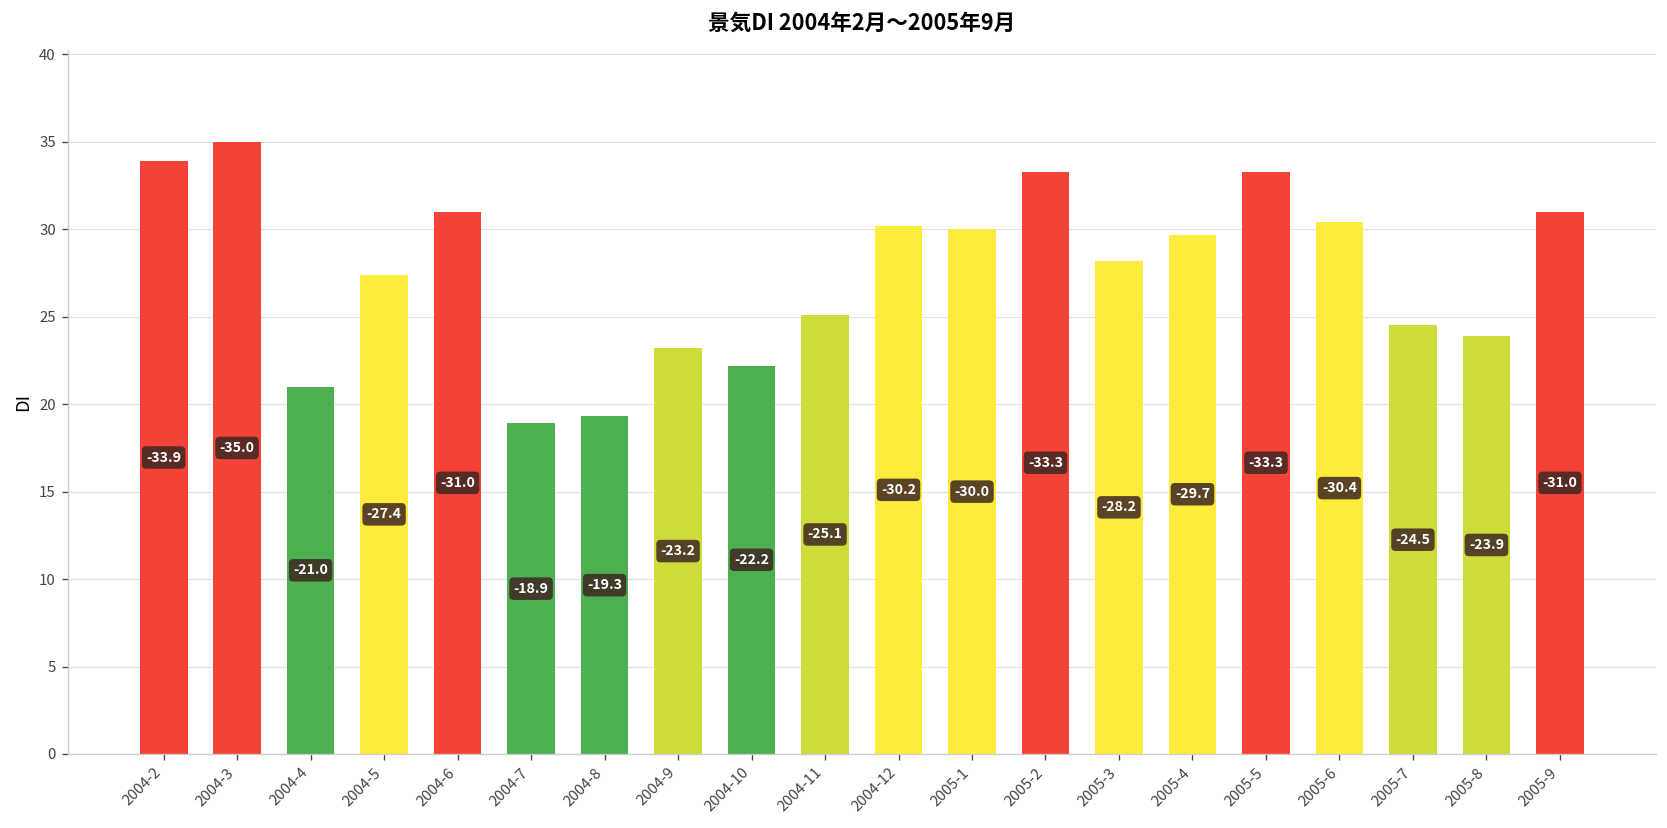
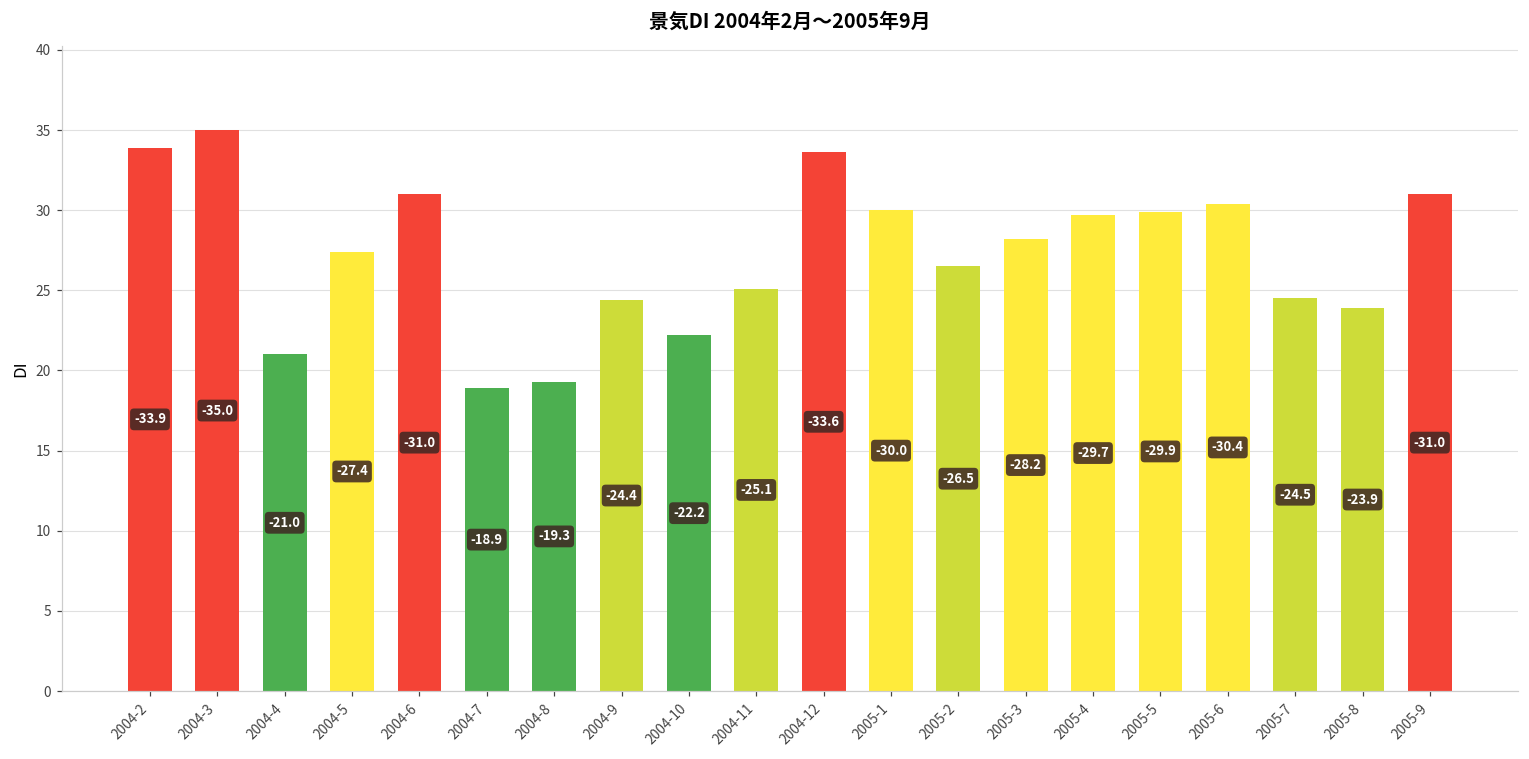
  {
-   "2004-9": -23.2,
-   "2004-12": -30.2,
-   "2005-2": -33.3,
-   "2005-5": -33.3
+   "2004-9": -24.4,
+   "2004-12": -33.6,
+   "2005-2": -26.5,
+   "2005-5": -29.9
  }
